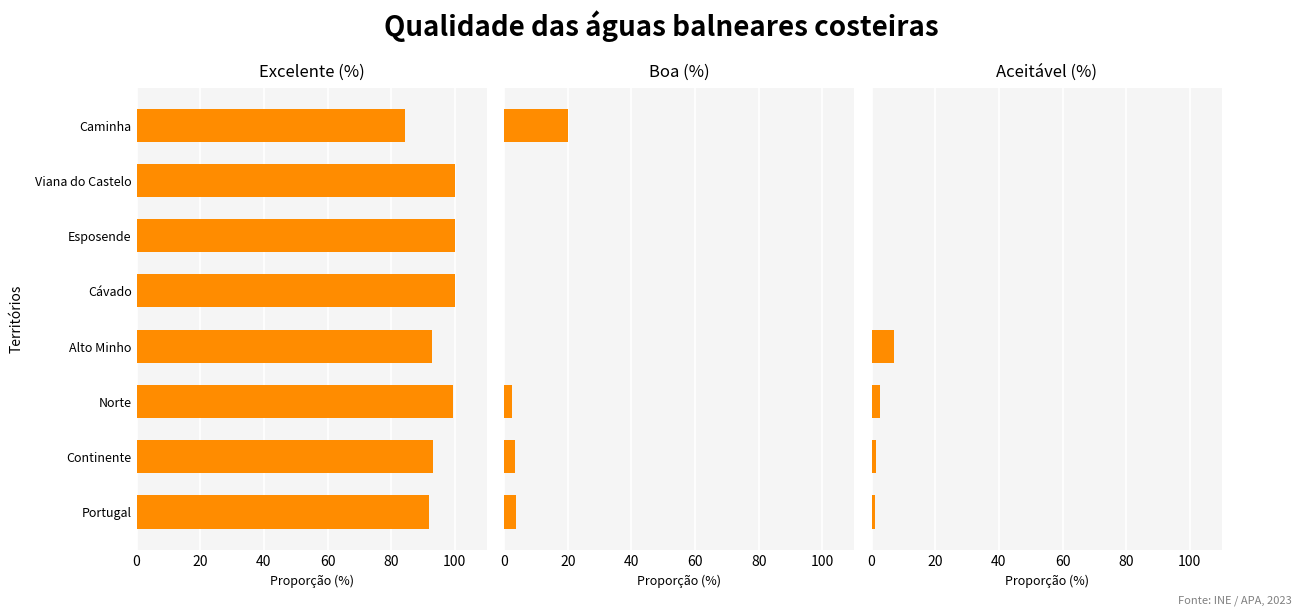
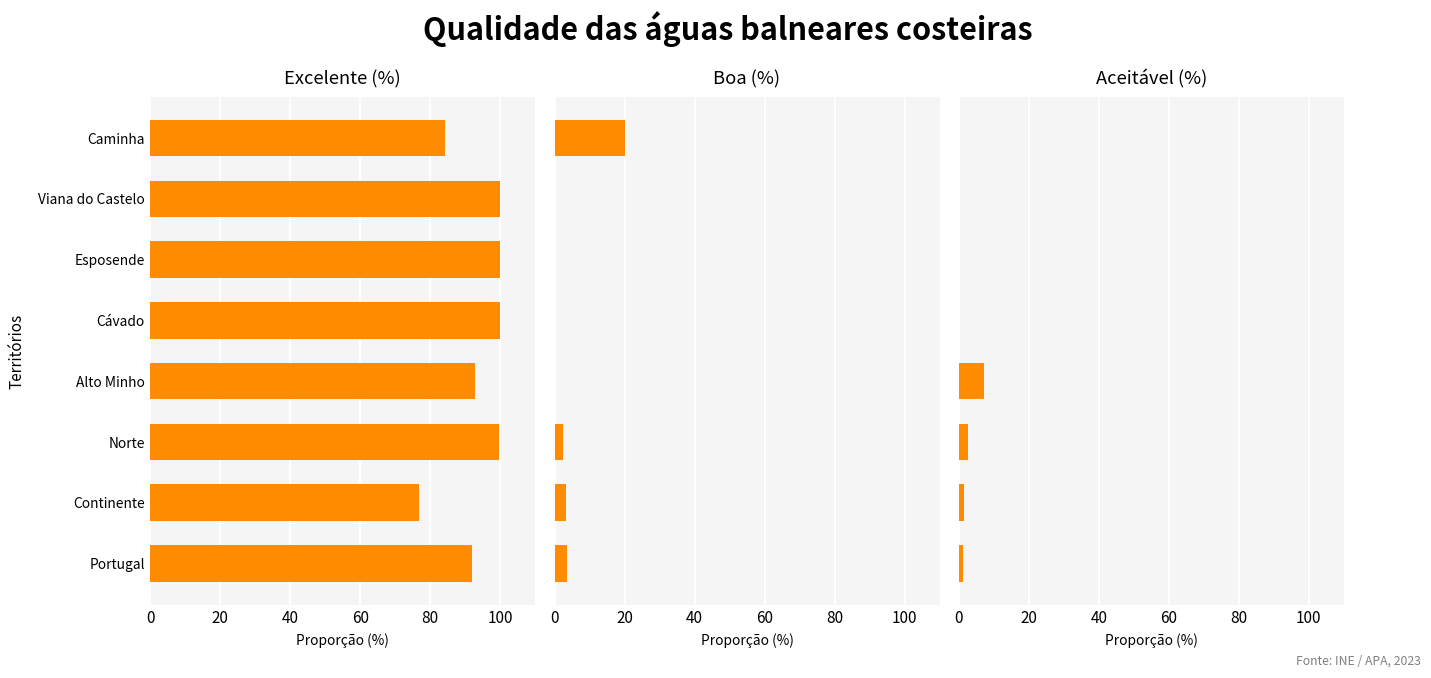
  {
    "Excelente (%)": {
      "Caminha": 84,
      "Viana do Castelo": 100,
      "Esposende": 100,
      "Cávado": 100,
      "Alto Minho": 93,
      "Norte": 100,
-     "Continente": 93,
+     "Continente": 77,
      "Portugal": 92
    }
  }
